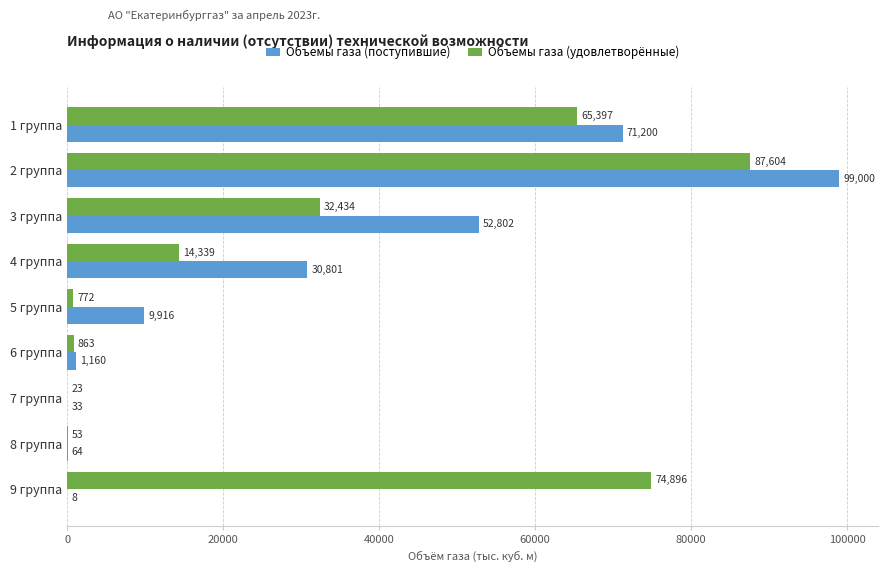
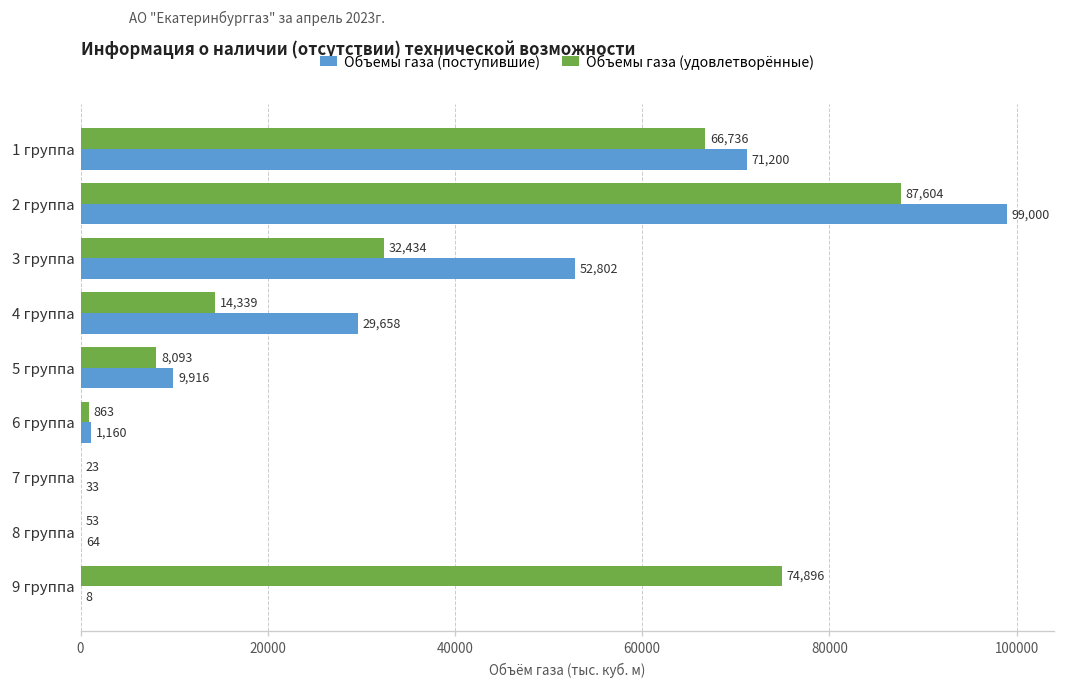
  {
    "Объемы газа (поступившие)": {
      "1 группа": "71,200",
      "2 группа": "99,000",
      "3 группа": "52,802",
-     "4 группа": "30,801",
+     "4 группа": "29,658",
      "5 группа": "9,916",
      "6 группа": "1,160",
      "7 группа": "33",
      "8 группа": "64",
      "9 группа": "8"
    },
    "Объемы газа (удовлетворённые)": {
-     "1 группа": "65,397",
+     "1 группа": "66,736",
      "2 группа": "87,604",
      "3 группа": "32,434",
      "4 группа": "14,339",
-     "5 группа": "772",
+     "5 группа": "8,093",
      "6 группа": "863",
      "7 группа": "23",
      "8 группа": "53",
      "9 группа": "74,896"
    }
  }
